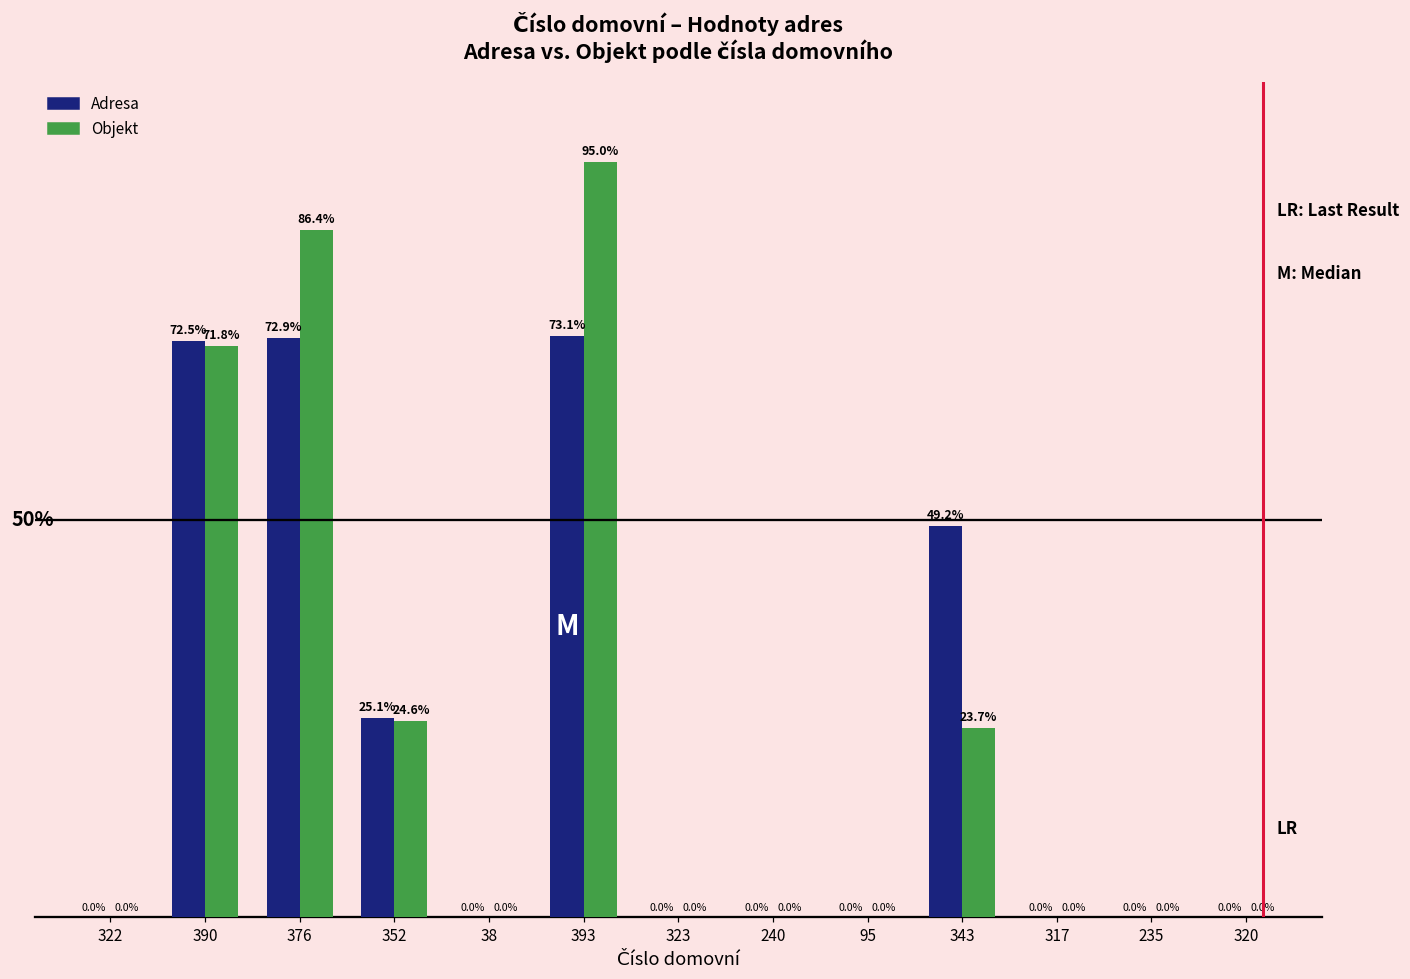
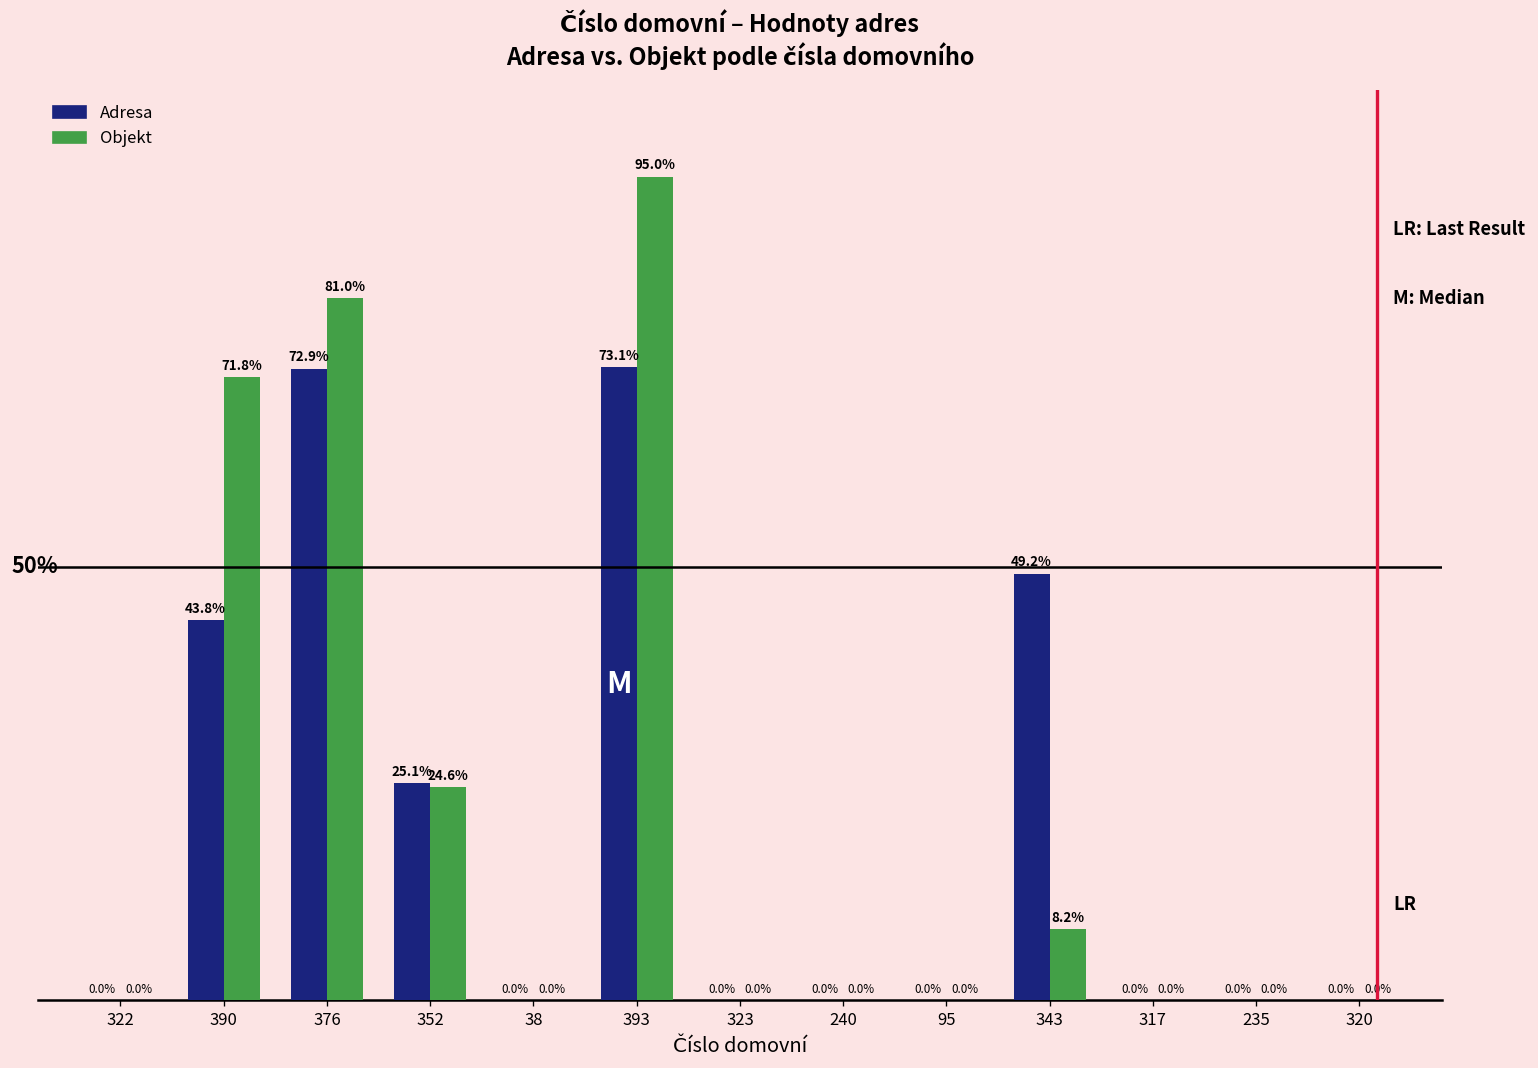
  {
    "Adresa": {
      "322": "0.0%",
-     "390": "72.5%",
+     "390": "43.8%",
      "376": "72.9%",
      "352": "25.1%",
      "38": "0.0%",
      "393": "73.1%",
      "323": "0.0%",
      "240": "0.0%",
      "95": "0.0%",
      "343": "49.2%",
      "317": "0.0%",
      "235": "0.0%",
      "320": "0.0%"
    },
    "Objekt": {
      "322": "0.0%",
      "390": "71.8%",
-     "376": "86.4%",
+     "376": "81.0%",
      "352": "24.6%",
      "38": "0.0%",
      "393": "95.0%",
      "323": "0.0%",
      "240": "0.0%",
      "95": "0.0%",
-     "343": "23.7%",
+     "343": "8.2%",
      "317": "0.0%",
      "235": "0.0%",
      "320": "0.0%"
    }
  }
